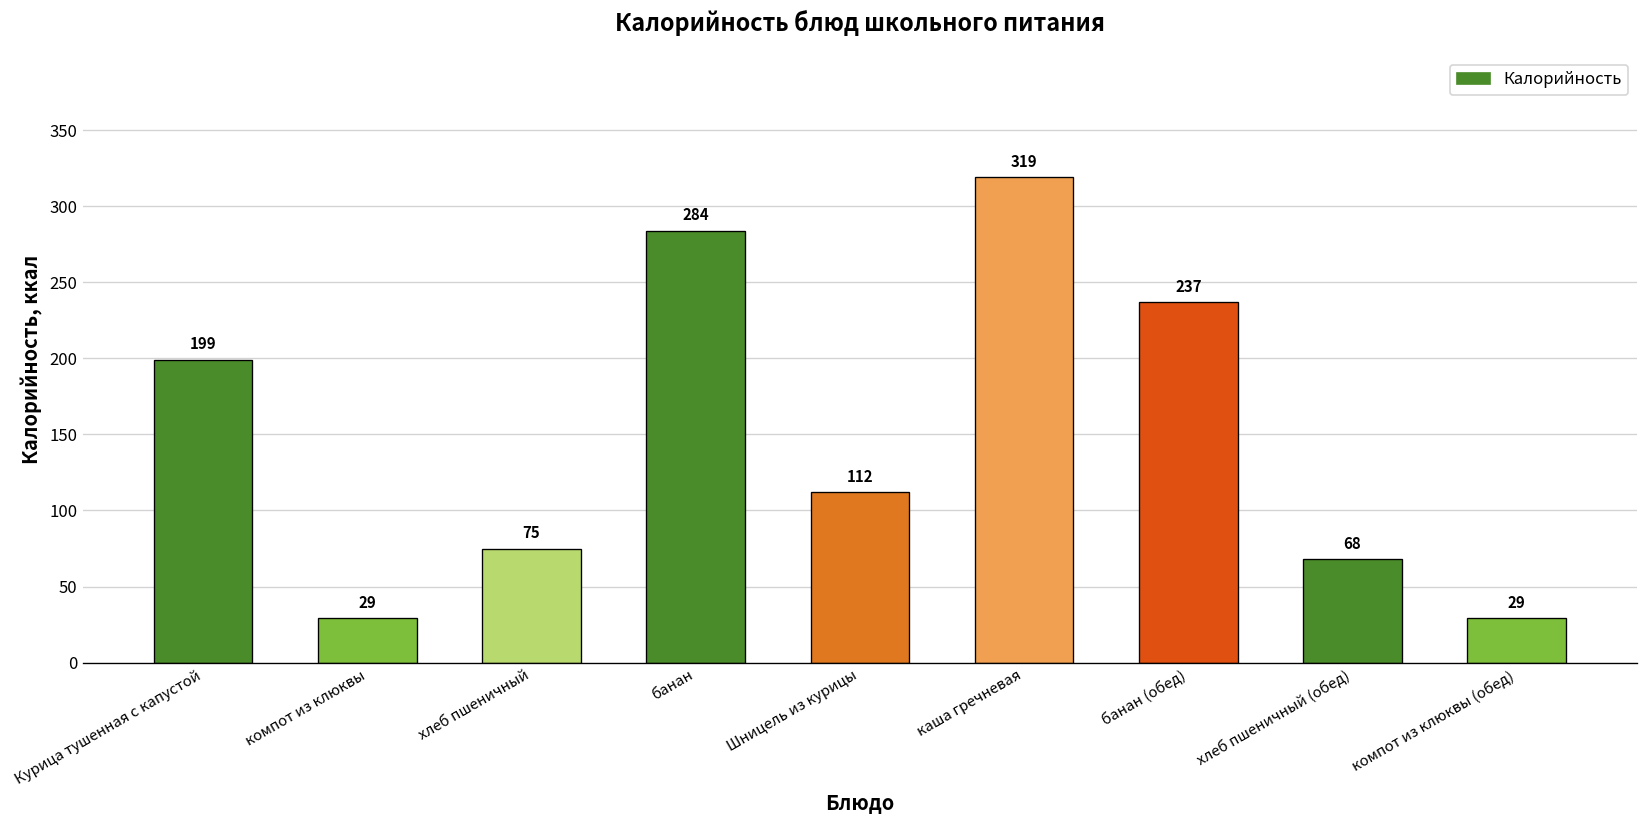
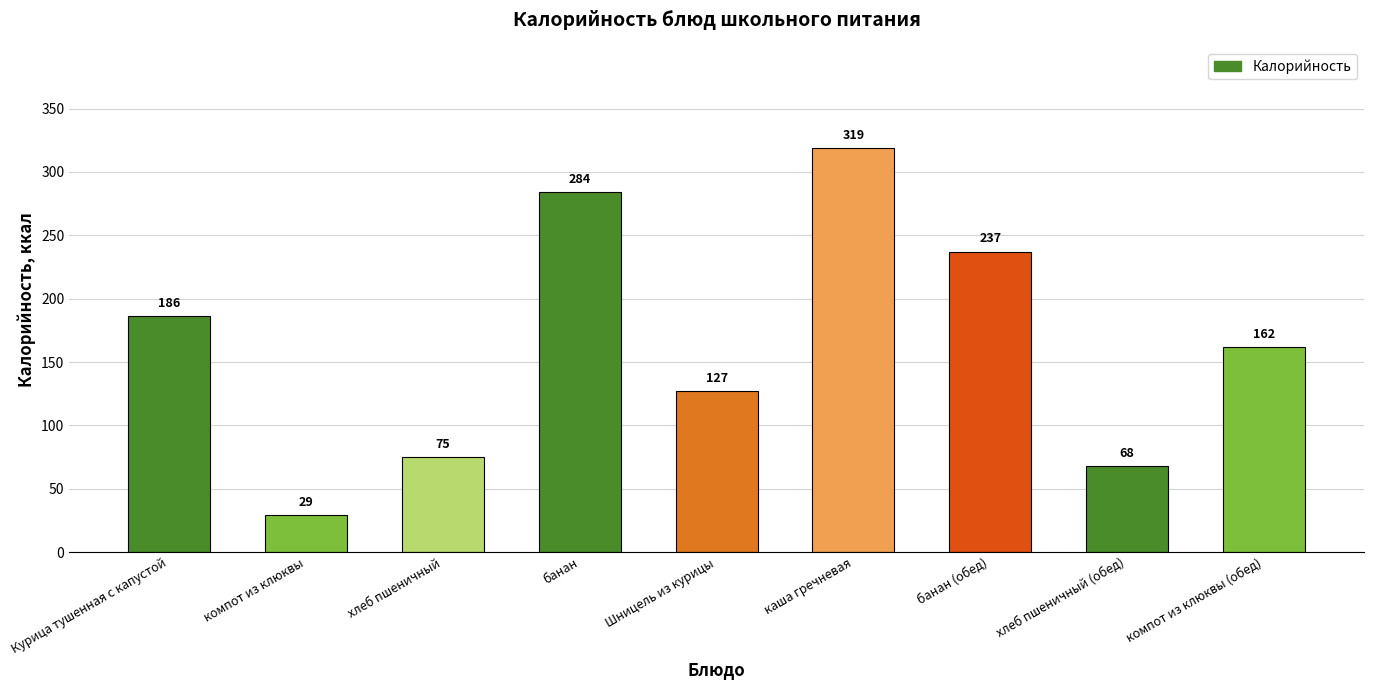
  {
-   "Курица тушенная с капустой": 199,
+   "Курица тушенная с капустой": 186,
    "компот из клюквы": 29,
    "хлеб пшеничный": 75,
    "банан": 284,
-   "Шницель из курицы": 112,
+   "Шницель из курицы": 127,
    "каша гречневая": 319,
    "банан (обед)": 237,
    "хлеб пшеничный (обед)": 68,
-   "компот из клюквы (обед)": 29
+   "компот из клюквы (обед)": 162
  }
